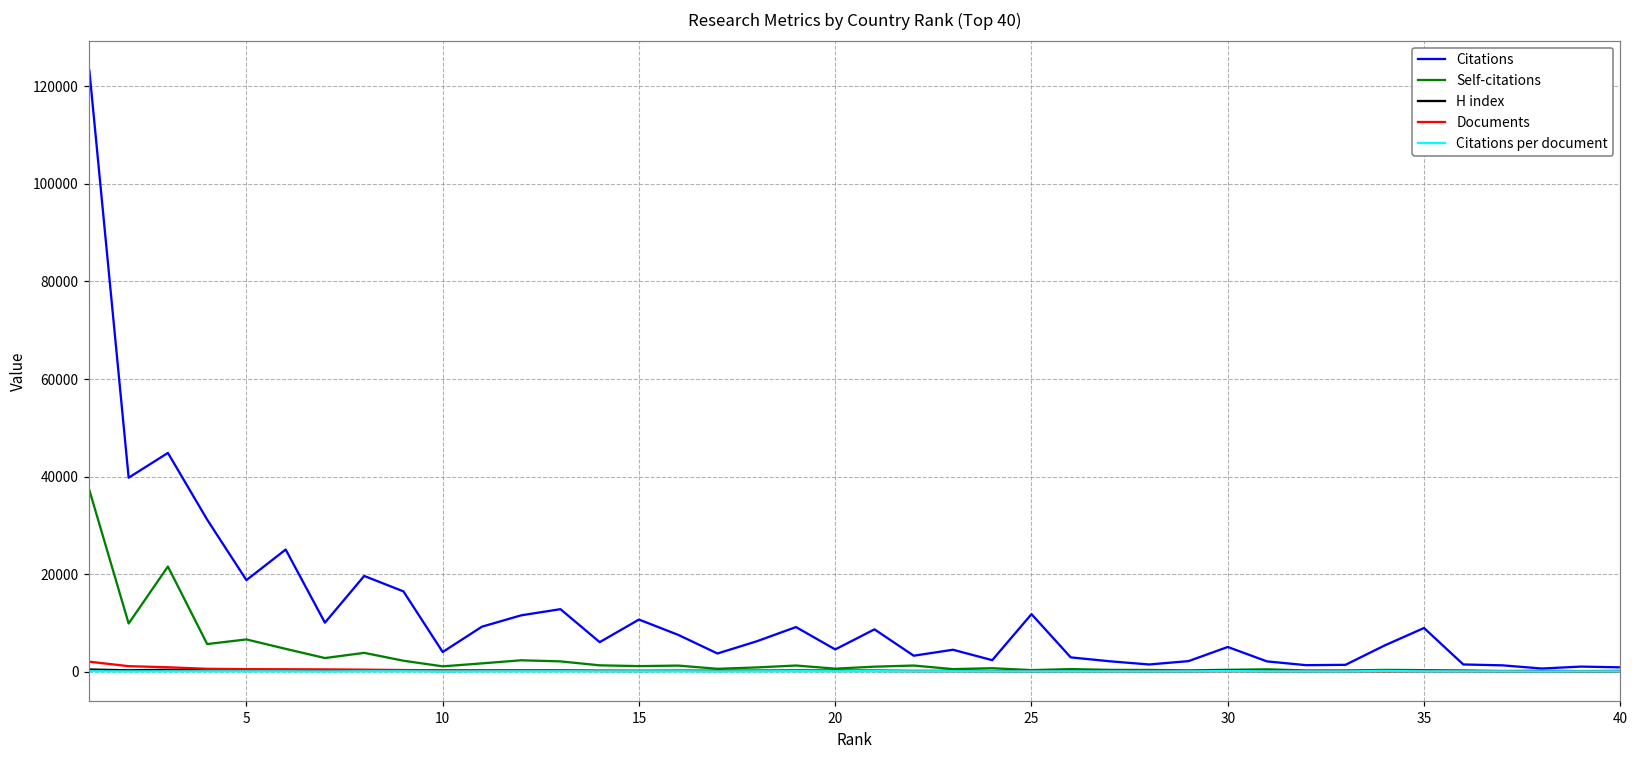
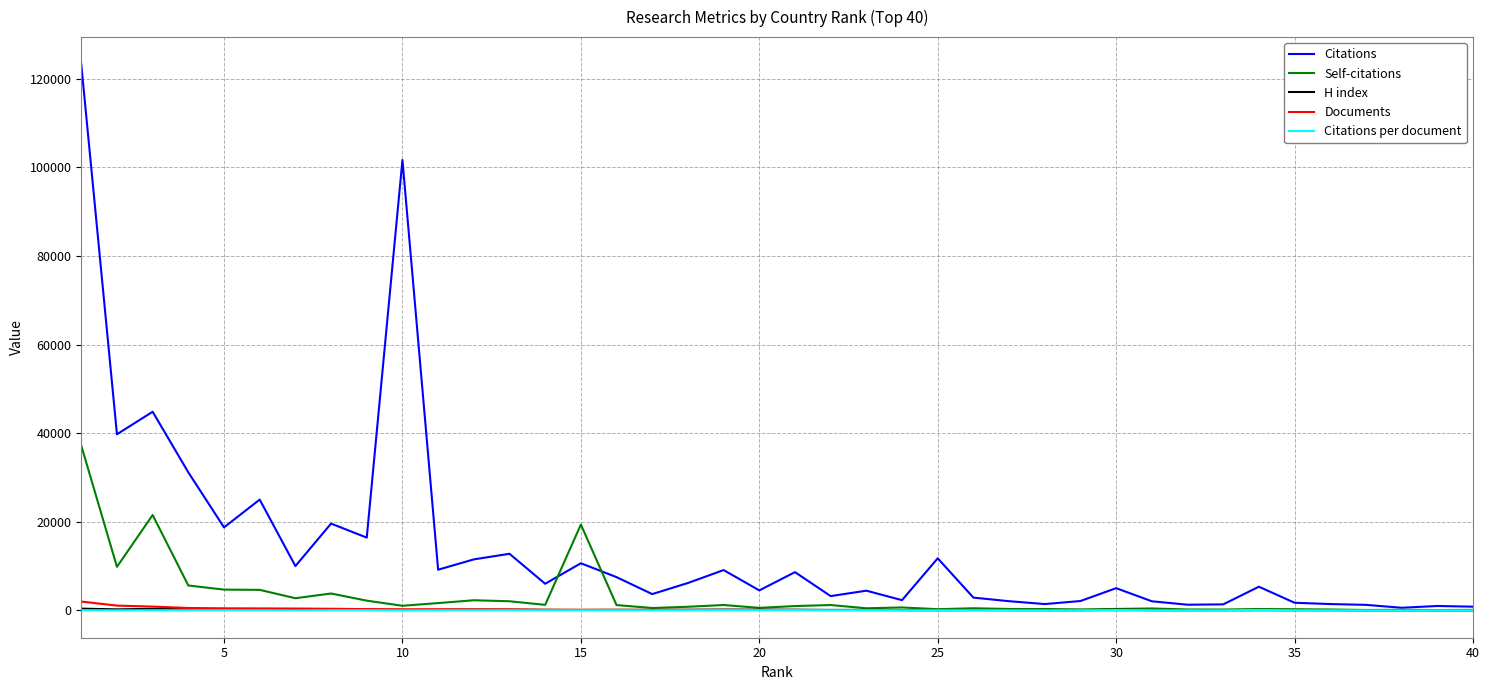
  {
    "Citations": {
      "5": 19000,
-     "10": 4000,
+     "10": 102000,
      "15": 11000,
      "20": 5000,
      "25": 12000,
      "30": 5000,
-     "35": 9000,
+     "35": 2000,
      "40": 1000
    },
    "Self-citations": {
-     "5": 7000,
+     "5": 5000,
      "10": 1000,
-     "15": 1000
+     "15": 19000
    }
  }
